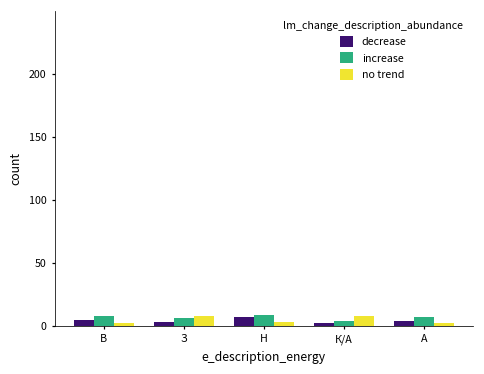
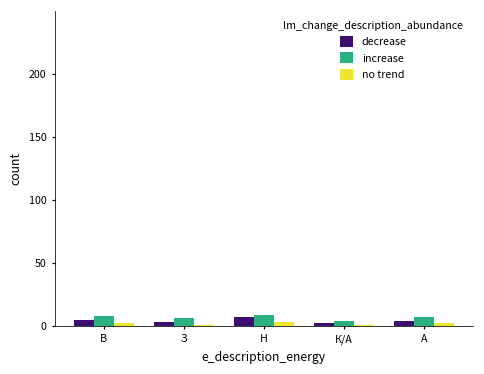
  {
    "decrease": {
      "В": 5,
      "З": 3,
      "Н": 7,
      "А": 4
    },
    "increase": {
      "В": 8,
      "З": 6,
      "Н": 9,
      "К/А": 4,
      "А": 7
    },
    "no trend": {
-     "З": 8,
+     "З": 1,
      "Н": 3,
-     "К/А": 8
+     "К/А": 1
    }
  }
